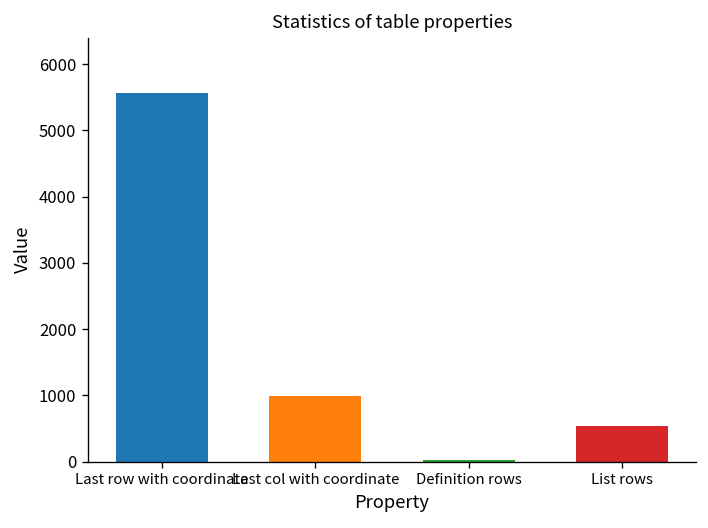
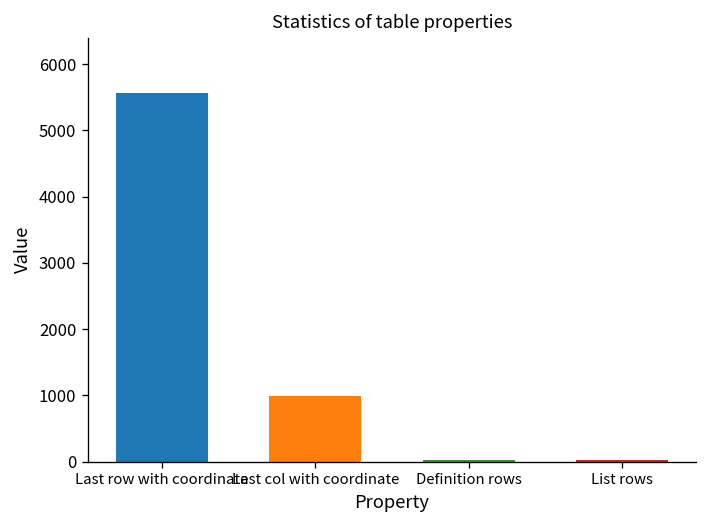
  {
    "Last row with coordinate": 5600,
    "Last col with coordinate": 1000,
-   "List rows": 500
+   "List rows": 0
  }
